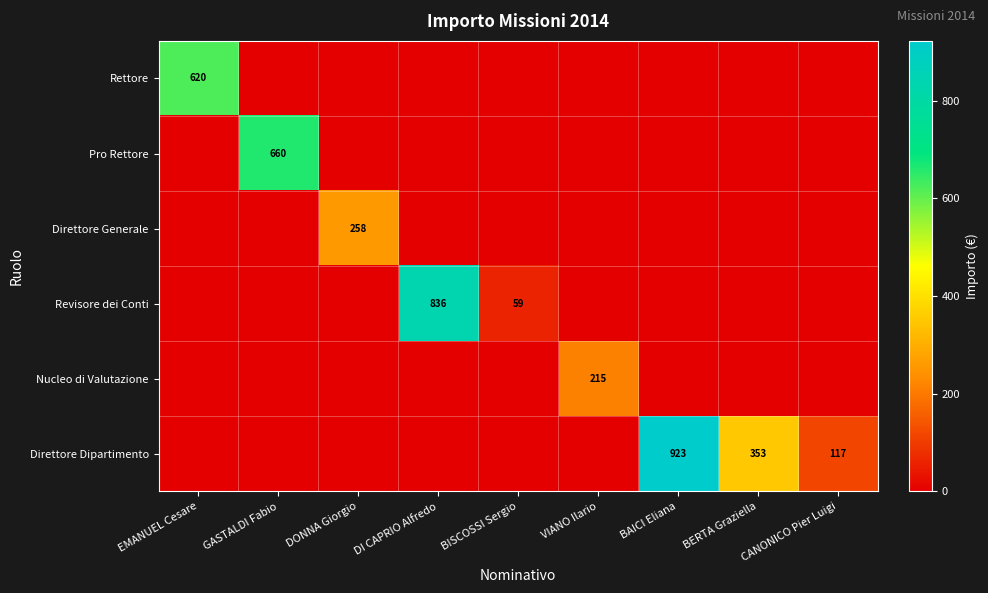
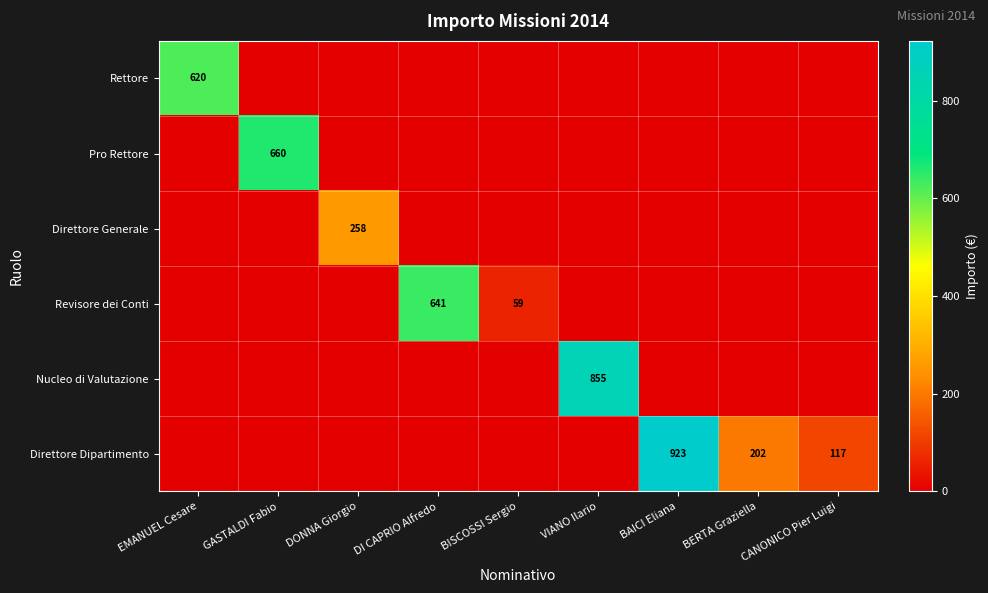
  {
    "Rettore": {
      "EMANUEL Cesare": 620
    },
    "Pro Rettore": {
      "GASTALDI Fabio": 660
    },
    "Direttore Generale": {
      "DONNA Giorgio": 258
    },
    "Revisore dei Conti": {
-     "DI CAPRIO Alfredo": 836,
+     "DI CAPRIO Alfredo": 641,
      "BISCOSSI Sergio": 59
    },
    "Nucleo di Valutazione": {
-     "VIANO Ilario": 215
+     "VIANO Ilario": 855
    },
    "Direttore Dipartimento": {
      "BAICI Eliana": 923,
-     "BERTA Graziella": 353,
+     "BERTA Graziella": 202,
      "CANONICO Pier Luigi": 117
    }
  }
